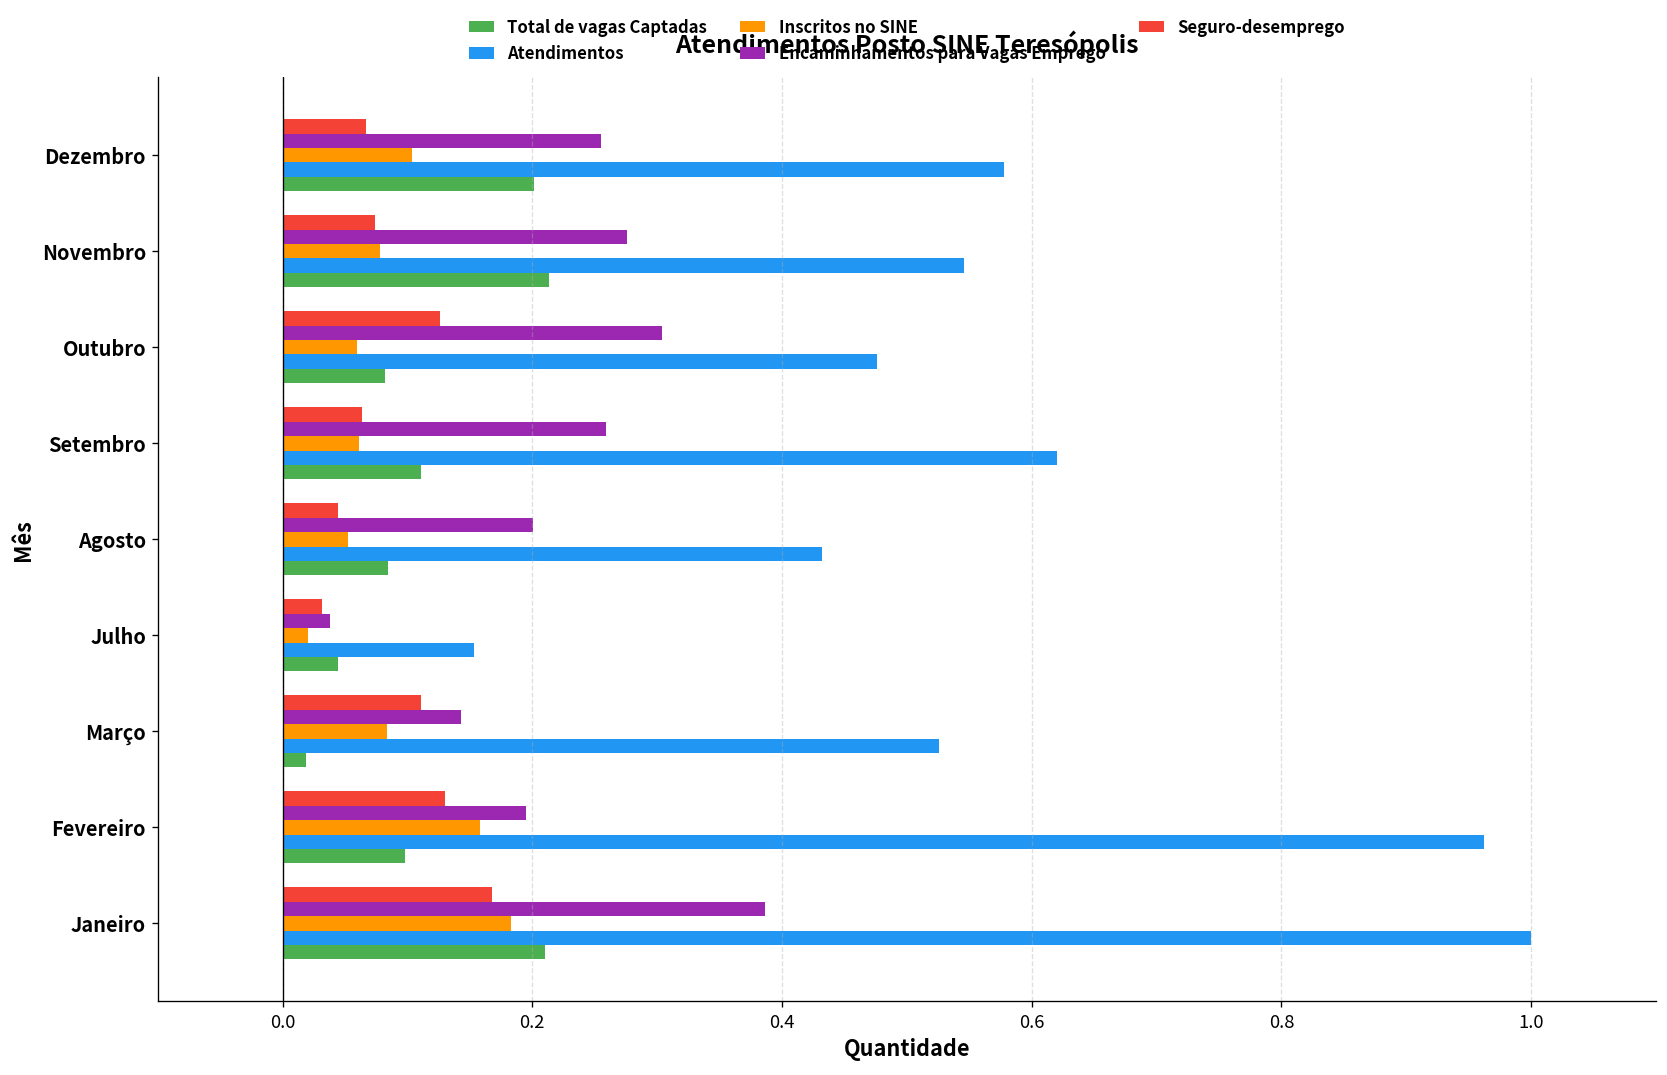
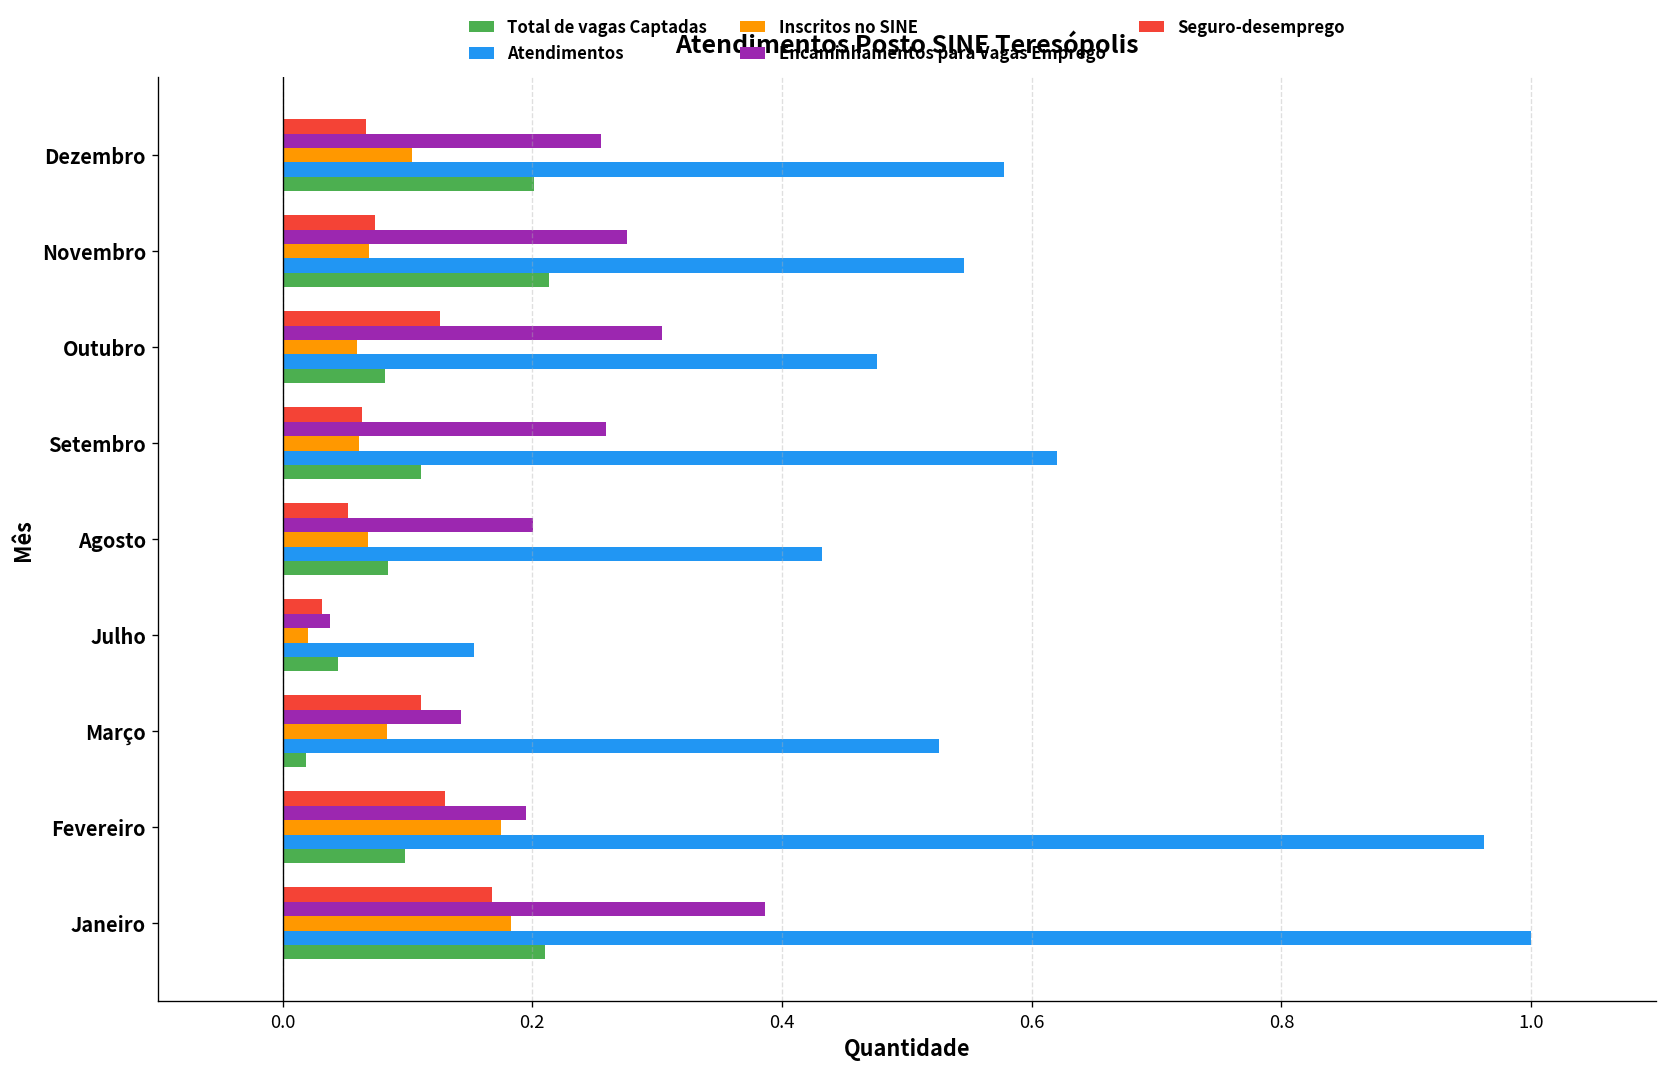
  {
    "Total de vagas Captadas": {
      "Dezembro": 0.202,
      "Novembro": 0.213,
      "Outubro": 0.082,
      "Setembro": 0.110,
      "Agosto": 0.084,
      "Julho": 0.044,
      "Março": 0.019,
      "Fevereiro": 0.098,
      "Janeiro": 0.210
    },
    "Atendimentos": {
      "Dezembro": 0.578,
      "Novembro": 0.546,
      "Outubro": 0.476,
      "Setembro": 0.620,
      "Agosto": 0.432,
      "Julho": 0.154,
      "Março": 0.526,
      "Fevereiro": 0.962,
      "Janeiro": 1.000
    },
    "Inscritos no SINE": {
      "Dezembro": 0.104,
-     "Novembro": 0.078,
+     "Novembro": 0.069,
      "Outubro": 0.060,
      "Setembro": 0.061,
-     "Agosto": 0.053,
+     "Agosto": 0.069,
      "Julho": 0.020,
      "Março": 0.083,
-     "Fevereiro": 0.158,
+     "Fevereiro": 0.175,
      "Janeiro": 0.183
    },
    "Encaminhamentos para Vagas Emprego": {
      "Dezembro": 0.255,
      "Novembro": 0.276,
      "Outubro": 0.304,
      "Setembro": 0.259,
      "Agosto": 0.201,
      "Julho": 0.038,
      "Março": 0.143,
      "Fevereiro": 0.195,
      "Janeiro": 0.386
    },
    "Seguro-desemprego": {
      "Dezembro": 0.067,
      "Novembro": 0.074,
      "Outubro": 0.126,
      "Setembro": 0.064,
-     "Agosto": 0.044,
+     "Agosto": 0.053,
      "Julho": 0.032,
      "Março": 0.110,
      "Fevereiro": 0.130,
      "Janeiro": 0.167
    }
  }
